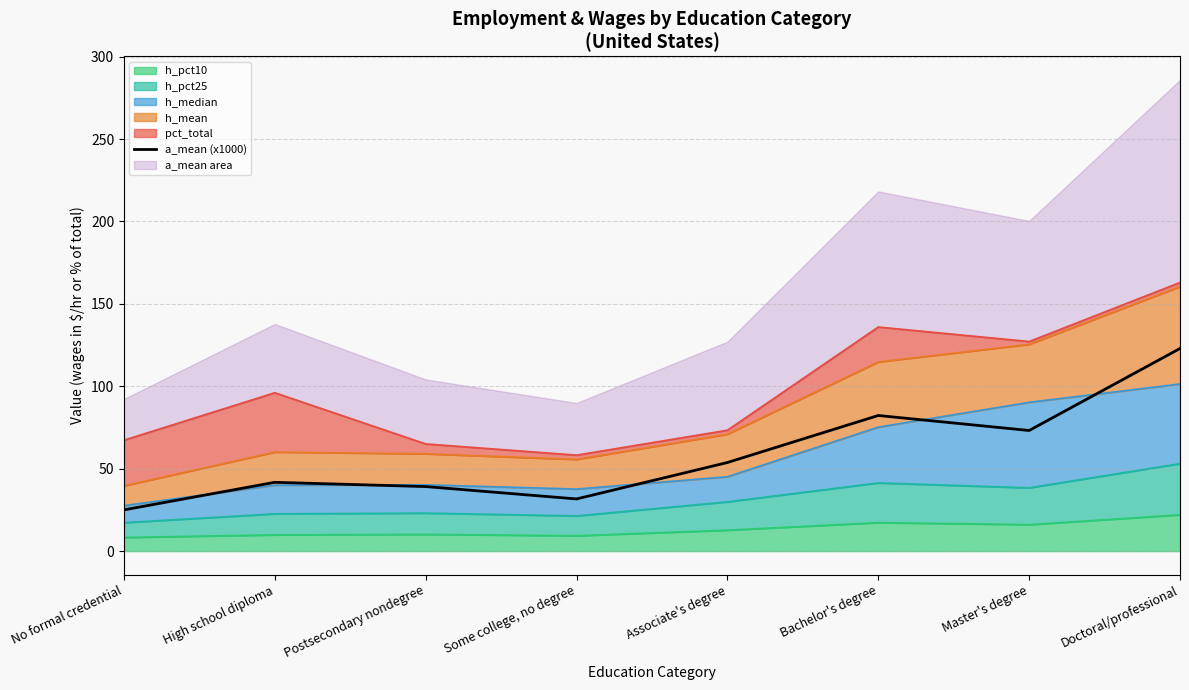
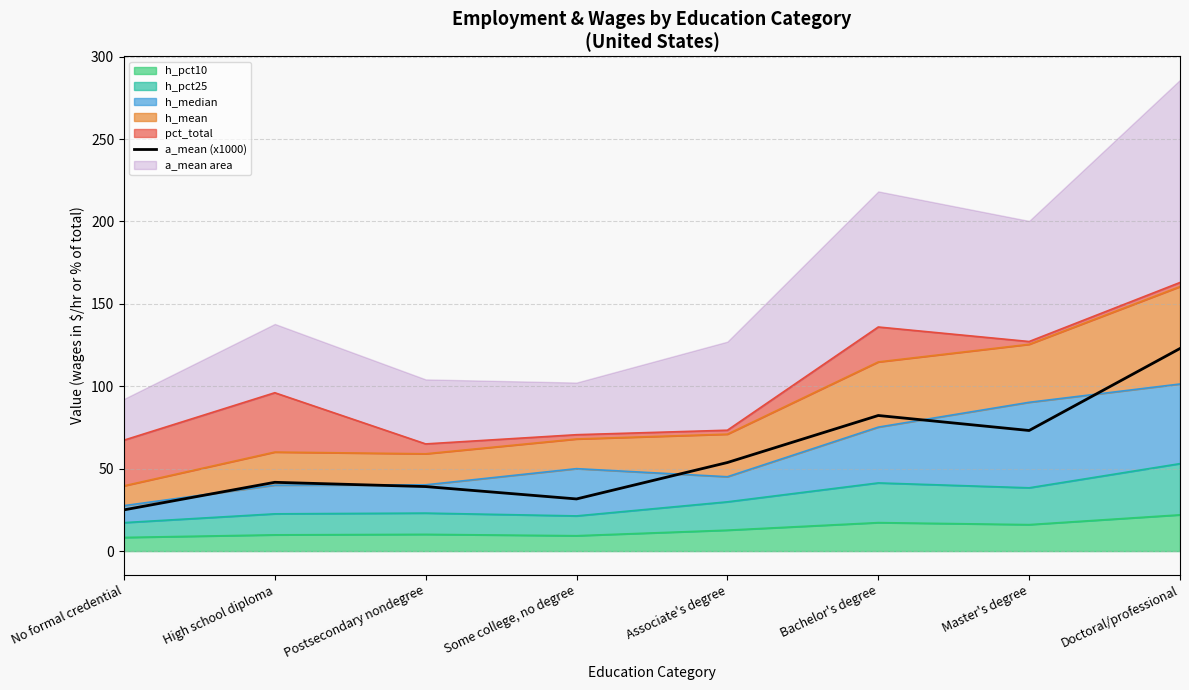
  {
    "h_median": {
      "No formal credential": 10,
      "High school diploma": 17,
-     "Some college, no degree": 16,
+     "Some college, no degree": 29,
      "Associate's degree": 15,
      "Bachelor's degree": 34,
      "Master's degree": 52,
      "Doctoral/professional": 48
    },
    "a_mean (x1000)": {
      "No formal credential": 25,
      "High school diploma": 42,
      "Some college, no degree": 32,
      "Associate's degree": 54,
      "Bachelor's degree": 82,
      "Master's degree": 73,
      "Doctoral/professional": 123
    },
    "a_mean area": {
      "No formal credential": 25,
      "High school diploma": 42,
      "Postsecondary nondegree": 39,
      "Some college, no degree": 32,
      "Associate's degree": 54,
      "Bachelor's degree": 82,
      "Master's degree": 73,
      "Doctoral/professional": 123
    }
  }
